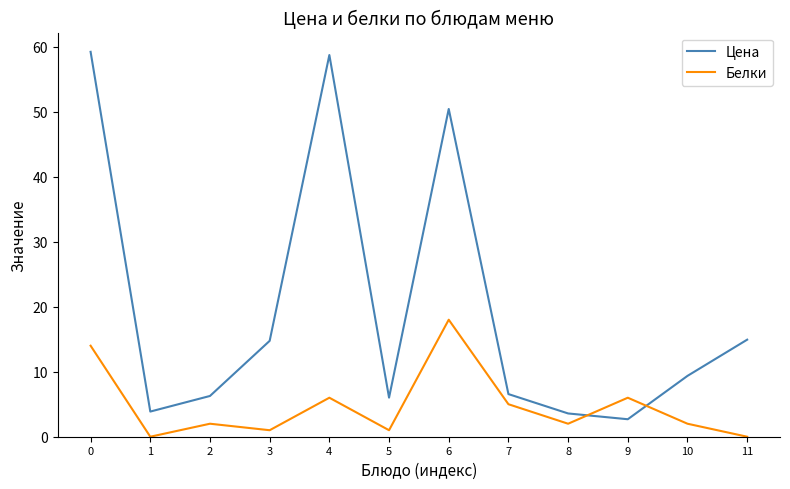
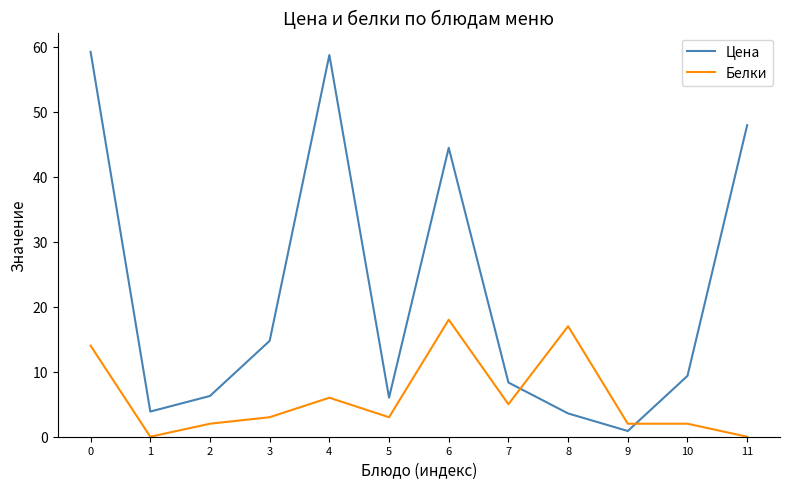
  {
    "Цена": {
      "0": 59,
      "1": 4,
      "2": 6,
      "3": 15,
      "4": 59,
      "5": 6,
-     "6": 50,
-     "7": 7,
+     "6": 44,
+     "7": 8,
      "8": 4,
-     "9": 3,
+     "9": 1,
      "10": 9,
-     "11": 15
+     "11": 48
    },
    "Белки": {
      "0": 14,
      "1": 0,
      "2": 2,
-     "3": 1,
+     "3": 3,
      "4": 6,
-     "5": 1,
+     "5": 3,
      "6": 18,
      "7": 5,
-     "8": 2,
-     "9": 6,
+     "8": 17,
+     "9": 2,
      "10": 2,
      "11": 0
    }
  }
